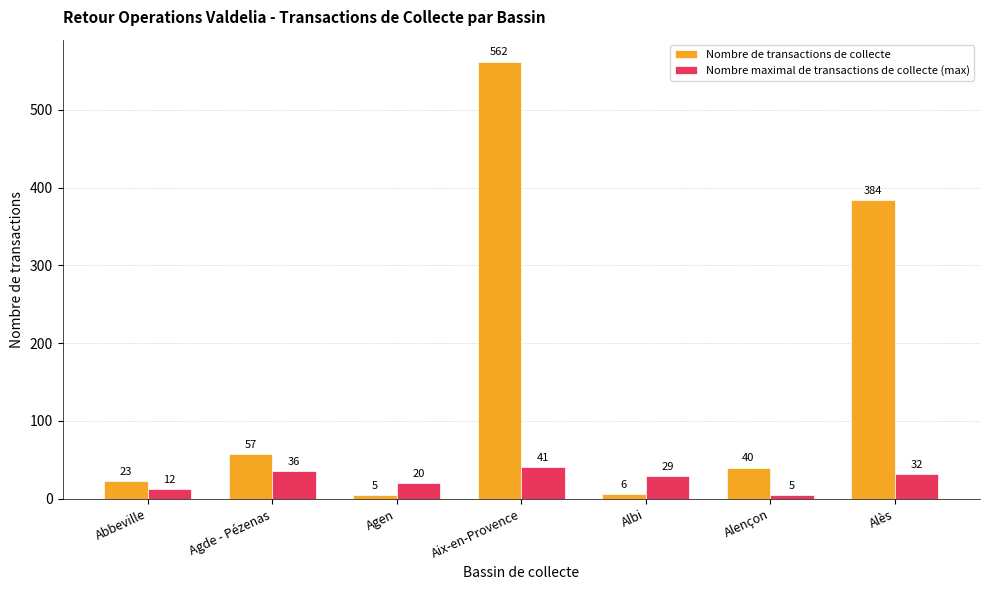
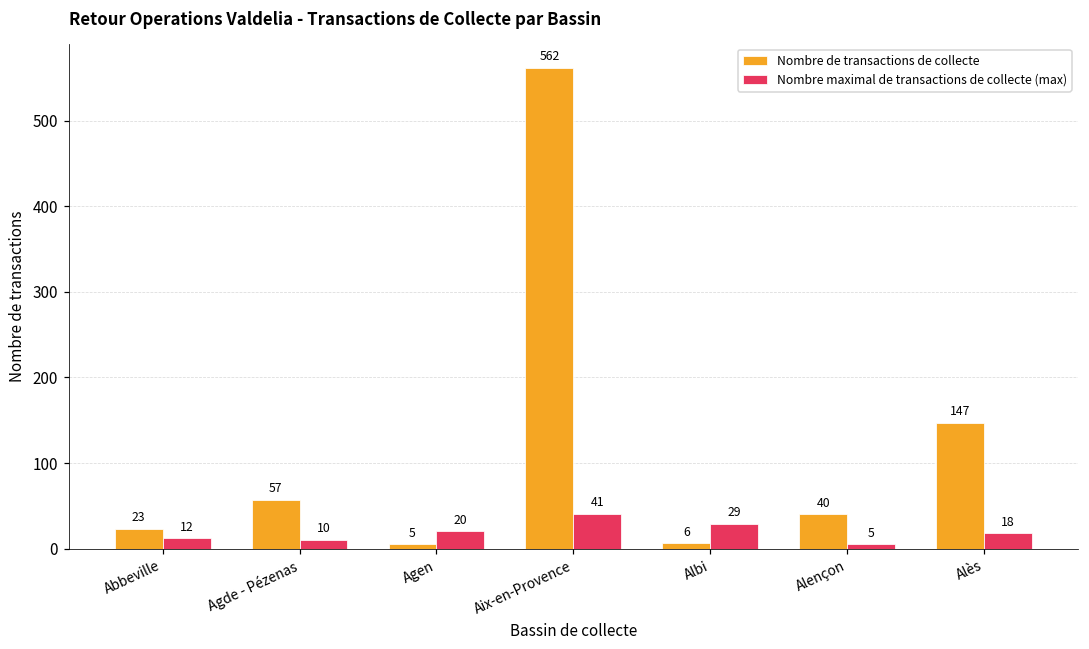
  {
    "Nombre de transactions de collecte": {
      "Abbeville": 23,
      "Agde - Pézenas": 57,
      "Agen": 5,
      "Aix-en-Provence": 562,
      "Albi": 6,
      "Alençon": 40,
-     "Alès": 384
+     "Alès": 147
    },
    "Nombre maximal de transactions de collecte (max)": {
      "Abbeville": 12,
-     "Agde - Pézenas": 36,
+     "Agde - Pézenas": 10,
      "Agen": 20,
      "Aix-en-Provence": 41,
      "Albi": 29,
      "Alençon": 5,
-     "Alès": 32
+     "Alès": 18
    }
  }
